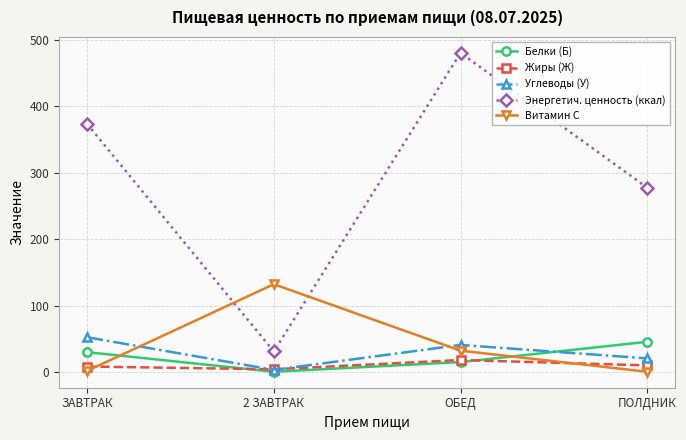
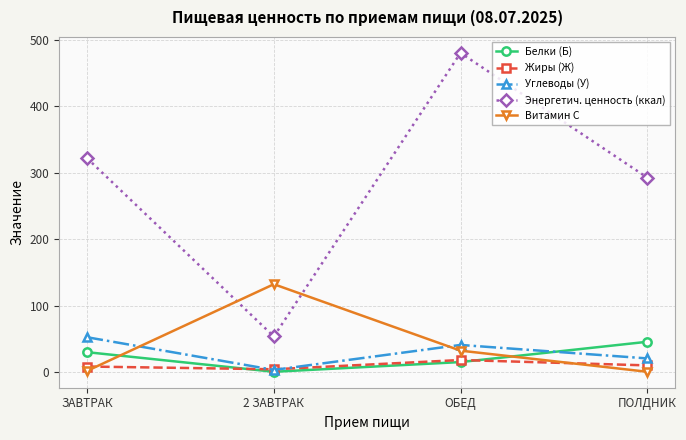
  {
    "Белки (Б)": {
      "ЗАВТРАК": 30,
      "ПОЛДНИК": 50
    },
    "Углеводы (У)": {
      "ЗАВТРАК": 50,
      "ОБЕД": 40,
      "ПОЛДНИК": 20
    },
    "Энергетич. ценность (ккал)": {
-     "ЗАВТРАК": 370,
-     "2 ЗАВТРАК": 30,
+     "ЗАВТРАК": 320,
+     "2 ЗАВТРАК": 50,
      "ОБЕД": 480,
-     "ПОЛДНИК": 280
+     "ПОЛДНИК": 290
    }
  }
